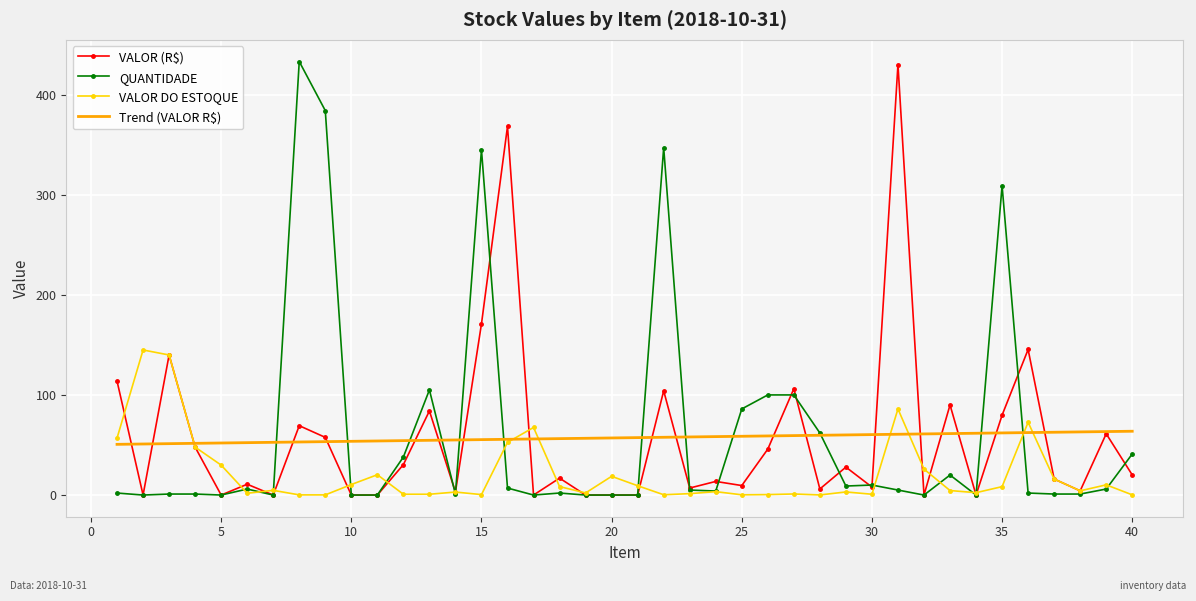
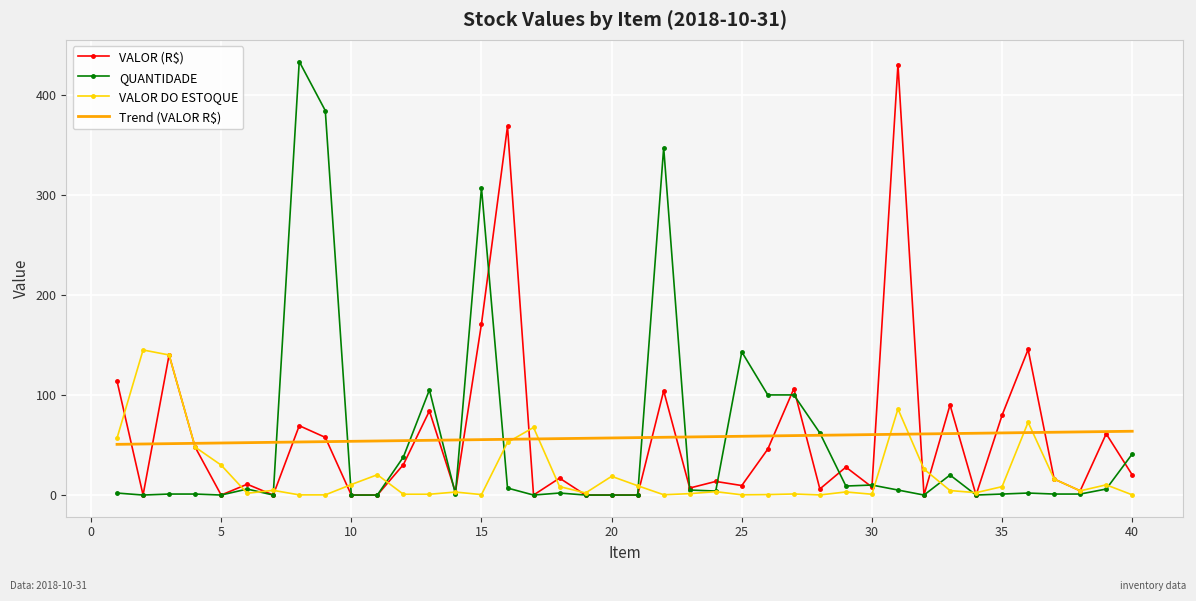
  {
    "VALOR (R$)": {
      "15": 171,
      "25": 9,
      "35": 80,
      "40": 20
    },
    "QUANTIDADE": {
-     "15": 345,
-     "25": 86,
-     "35": 309,
+     "15": 307,
+     "25": 143,
+     "35": 1,
      "40": 41
    }
  }
